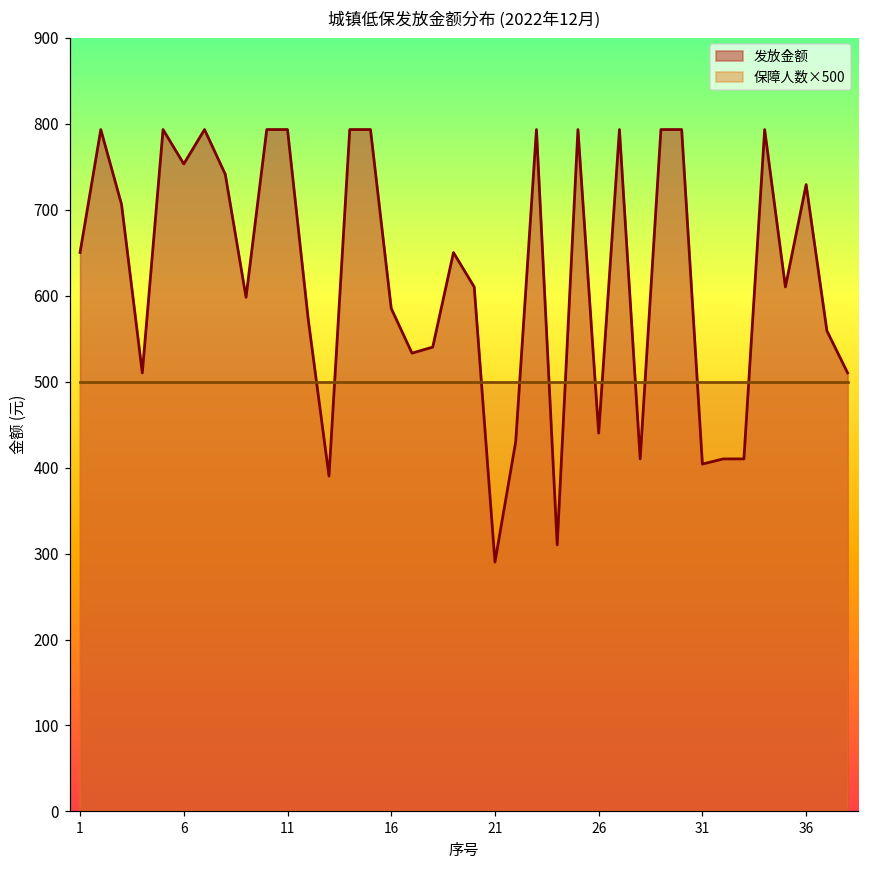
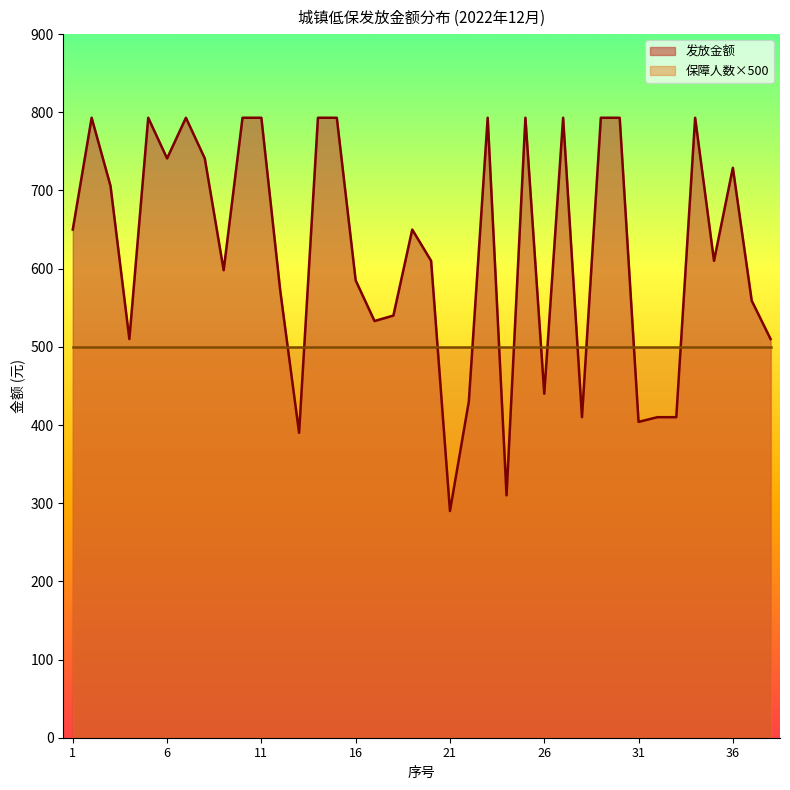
  {
    "发放金额": {
      "1": 650,
-     "6": 750,
+     "6": 740,
      "11": 790,
      "16": 590,
      "21": 290,
      "26": 440,
      "31": 400,
      "36": 730
    },
    "保障人数×500": {
      "1": 500,
      "6": 500,
      "11": 500,
      "16": 500,
      "21": 500,
      "26": 500,
      "31": 500,
      "36": 500
    }
  }
